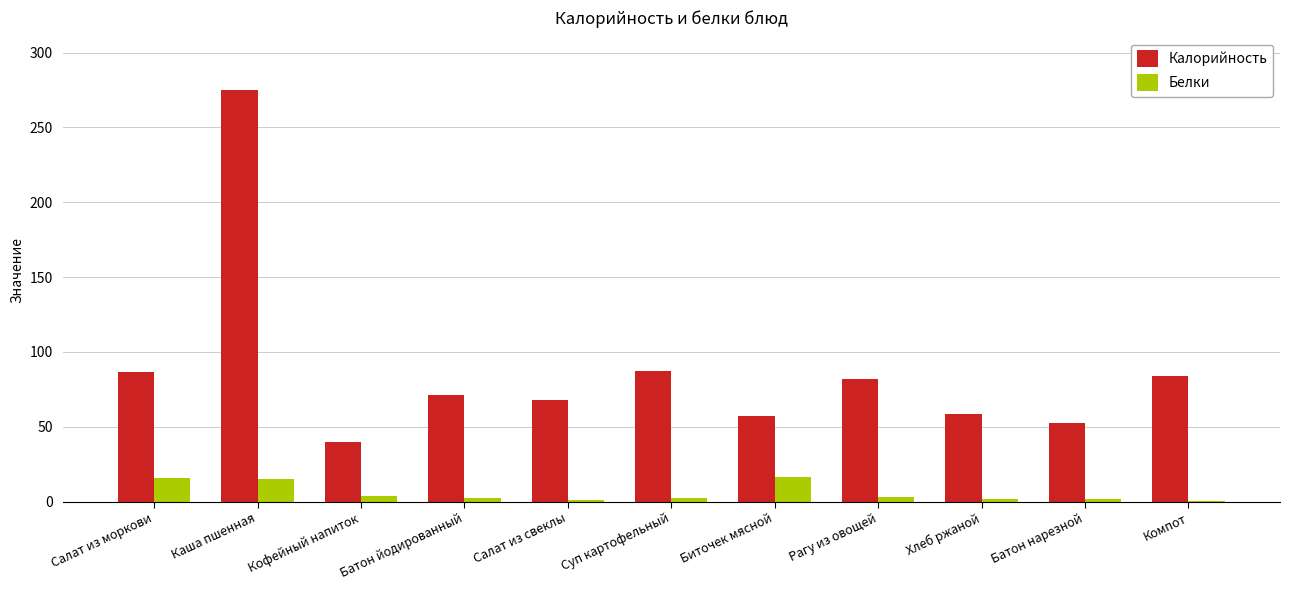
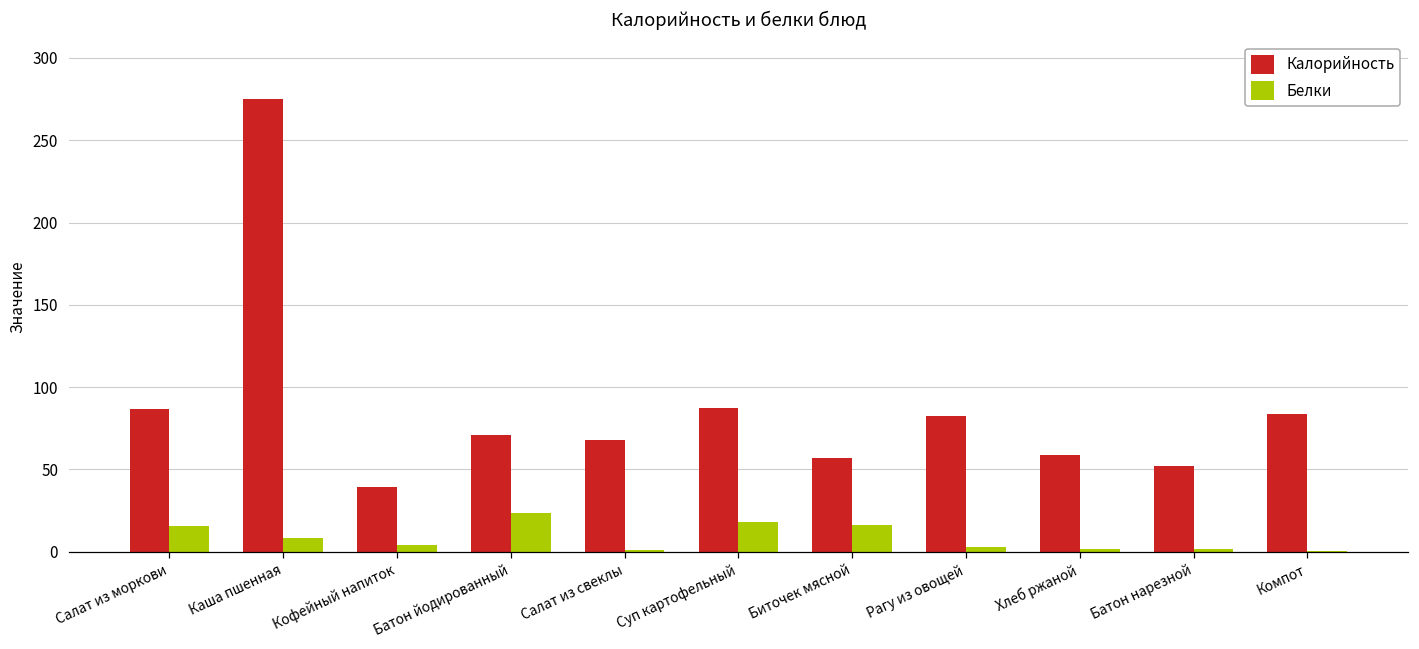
  {
    "Калорийность": {
      "Салат из моркови": 87,
      "Каша пшенная": 275,
      "Кофейный напиток": 40,
      "Батон йодированный": 71,
      "Салат из свеклы": 68,
      "Суп картофельный": 87,
      "Биточек мясной": 57,
      "Рагу из овощей": 82,
      "Хлеб ржаной": 59,
      "Батон нарезной": 52,
      "Компот": 84
    },
    "Белки": {
      "Салат из моркови": 16,
-     "Каша пшенная": 15,
+     "Каша пшенная": 8,
      "Кофейный напиток": 4,
-     "Батон йодированный": 2,
-     "Суп картофельный": 2,
+     "Батон йодированный": 23,
+     "Суп картофельный": 18,
      "Биточек мясной": 17,
      "Рагу из овощей": 3,
      "Хлеб ржаной": 2
    }
  }
